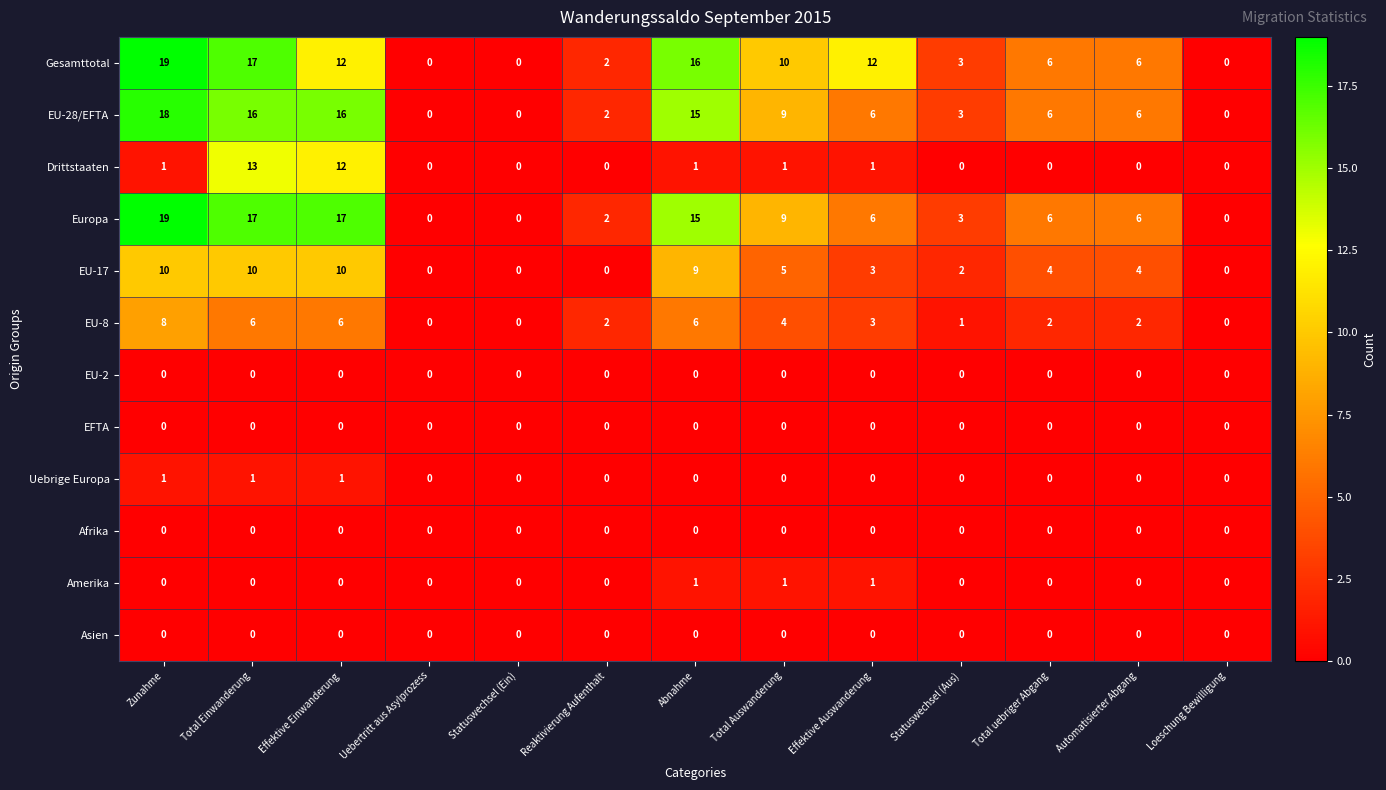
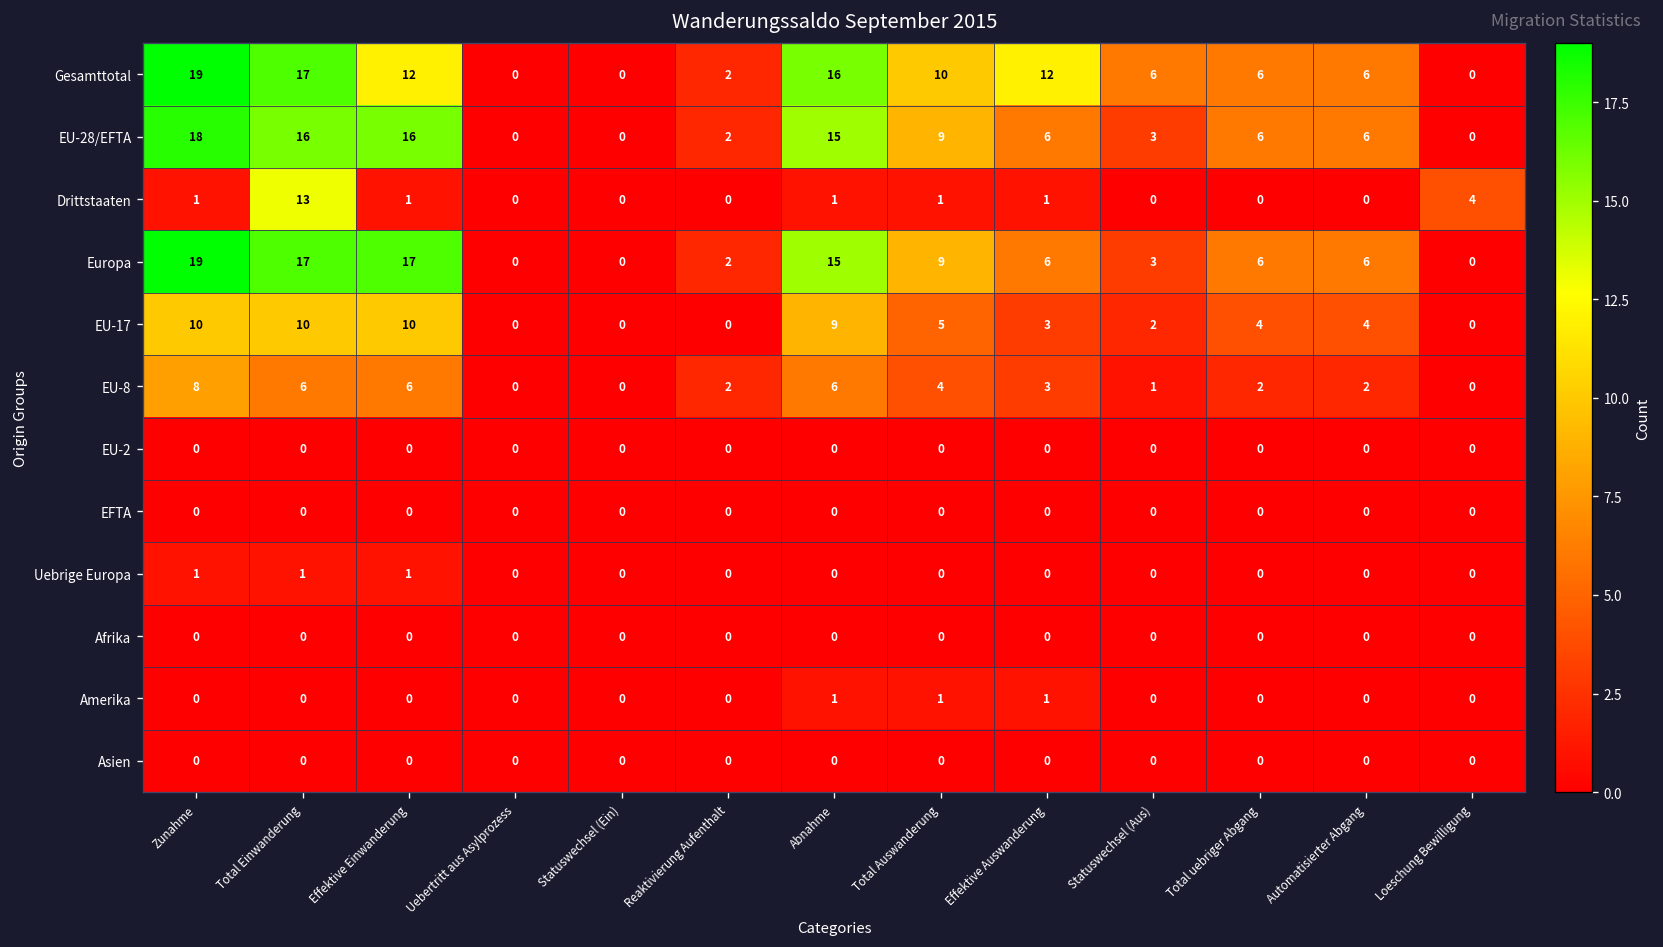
  {
    "Gesamttotal": {
      "Zunahme": 19,
      "Total Einwanderung": 17,
      "Effektive Einwanderung": 12,
      "Uebertritt aus Asylprozess": 0,
      "Statuswechsel (Ein)": 0,
      "Reaktivierung Aufenthalt": 2,
      "Abnahme": 16,
      "Total Auswanderung": 10,
      "Effektive Auswanderung": 12,
-     "Statuswechsel (Aus)": 3,
+     "Statuswechsel (Aus)": 6,
      "Total uebriger Abgang": 6,
      "Automatisierter Abgang": 6,
      "Loeschung Bewilligung": 0
    },
    "EU-28/EFTA": {
      "Zunahme": 18,
      "Total Einwanderung": 16,
      "Effektive Einwanderung": 16,
      "Uebertritt aus Asylprozess": 0,
      "Statuswechsel (Ein)": 0,
      "Reaktivierung Aufenthalt": 2,
      "Abnahme": 15,
      "Total Auswanderung": 9,
      "Effektive Auswanderung": 6,
      "Statuswechsel (Aus)": 3,
      "Total uebriger Abgang": 6,
      "Automatisierter Abgang": 6,
      "Loeschung Bewilligung": 0
    },
    "Drittstaaten": {
      "Zunahme": 1,
      "Total Einwanderung": 13,
-     "Effektive Einwanderung": 12,
+     "Effektive Einwanderung": 1,
      "Uebertritt aus Asylprozess": 0,
      "Statuswechsel (Ein)": 0,
      "Reaktivierung Aufenthalt": 0,
      "Abnahme": 1,
      "Total Auswanderung": 1,
      "Effektive Auswanderung": 1,
      "Statuswechsel (Aus)": 0,
      "Total uebriger Abgang": 0,
      "Automatisierter Abgang": 0,
-     "Loeschung Bewilligung": 0
+     "Loeschung Bewilligung": 4
    },
    "Europa": {
      "Zunahme": 19,
      "Total Einwanderung": 17,
      "Effektive Einwanderung": 17,
      "Uebertritt aus Asylprozess": 0,
      "Statuswechsel (Ein)": 0,
      "Reaktivierung Aufenthalt": 2,
      "Abnahme": 15,
      "Total Auswanderung": 9,
      "Effektive Auswanderung": 6,
      "Statuswechsel (Aus)": 3,
      "Total uebriger Abgang": 6,
      "Automatisierter Abgang": 6,
      "Loeschung Bewilligung": 0
    },
    "EU-17": {
      "Zunahme": 10,
      "Total Einwanderung": 10,
      "Effektive Einwanderung": 10,
      "Uebertritt aus Asylprozess": 0,
      "Statuswechsel (Ein)": 0,
      "Reaktivierung Aufenthalt": 0,
      "Abnahme": 9,
      "Total Auswanderung": 5,
      "Effektive Auswanderung": 3,
      "Statuswechsel (Aus)": 2,
      "Total uebriger Abgang": 4,
      "Automatisierter Abgang": 4,
      "Loeschung Bewilligung": 0
    },
    "EU-8": {
      "Zunahme": 8,
      "Total Einwanderung": 6,
      "Effektive Einwanderung": 6,
      "Uebertritt aus Asylprozess": 0,
      "Statuswechsel (Ein)": 0,
      "Reaktivierung Aufenthalt": 2,
      "Abnahme": 6,
      "Total Auswanderung": 4,
      "Effektive Auswanderung": 3,
      "Statuswechsel (Aus)": 1,
      "Total uebriger Abgang": 2,
      "Automatisierter Abgang": 2,
      "Loeschung Bewilligung": 0
    },
    "EU-2": {
      "Zunahme": 0,
      "Total Einwanderung": 0,
      "Effektive Einwanderung": 0,
      "Uebertritt aus Asylprozess": 0,
      "Statuswechsel (Ein)": 0,
      "Reaktivierung Aufenthalt": 0,
      "Abnahme": 0,
      "Total Auswanderung": 0,
      "Effektive Auswanderung": 0,
      "Statuswechsel (Aus)": 0,
      "Total uebriger Abgang": 0,
      "Automatisierter Abgang": 0,
      "Loeschung Bewilligung": 0
    },
    "EFTA": {
      "Zunahme": 0,
      "Total Einwanderung": 0,
      "Effektive Einwanderung": 0,
      "Uebertritt aus Asylprozess": 0,
      "Statuswechsel (Ein)": 0,
      "Reaktivierung Aufenthalt": 0,
      "Abnahme": 0,
      "Total Auswanderung": 0,
      "Effektive Auswanderung": 0,
      "Statuswechsel (Aus)": 0,
      "Total uebriger Abgang": 0,
      "Automatisierter Abgang": 0,
      "Loeschung Bewilligung": 0
    },
    "Uebrige Europa": {
      "Zunahme": 1,
      "Total Einwanderung": 1,
      "Effektive Einwanderung": 1,
      "Uebertritt aus Asylprozess": 0,
      "Statuswechsel (Ein)": 0,
      "Reaktivierung Aufenthalt": 0,
      "Abnahme": 0,
      "Total Auswanderung": 0,
      "Effektive Auswanderung": 0,
      "Statuswechsel (Aus)": 0,
      "Total uebriger Abgang": 0,
      "Automatisierter Abgang": 0,
      "Loeschung Bewilligung": 0
    },
    "Afrika": {
      "Zunahme": 0,
      "Total Einwanderung": 0,
      "Effektive Einwanderung": 0,
      "Uebertritt aus Asylprozess": 0,
      "Statuswechsel (Ein)": 0,
      "Reaktivierung Aufenthalt": 0,
      "Abnahme": 0,
      "Total Auswanderung": 0,
      "Effektive Auswanderung": 0,
      "Statuswechsel (Aus)": 0,
      "Total uebriger Abgang": 0,
      "Automatisierter Abgang": 0,
      "Loeschung Bewilligung": 0
    },
    "Amerika": {
      "Zunahme": 0,
      "Total Einwanderung": 0,
      "Effektive Einwanderung": 0,
      "Uebertritt aus Asylprozess": 0,
      "Statuswechsel (Ein)": 0,
      "Reaktivierung Aufenthalt": 0,
      "Abnahme": 1,
      "Total Auswanderung": 1,
      "Effektive Auswanderung": 1,
      "Statuswechsel (Aus)": 0,
      "Total uebriger Abgang": 0,
      "Automatisierter Abgang": 0,
      "Loeschung Bewilligung": 0
    },
    "Asien": {
      "Zunahme": 0,
      "Total Einwanderung": 0,
      "Effektive Einwanderung": 0,
      "Uebertritt aus Asylprozess": 0,
      "Statuswechsel (Ein)": 0,
      "Reaktivierung Aufenthalt": 0,
      "Abnahme": 0,
      "Total Auswanderung": 0,
      "Effektive Auswanderung": 0,
      "Statuswechsel (Aus)": 0,
      "Total uebriger Abgang": 0,
      "Automatisierter Abgang": 0,
      "Loeschung Bewilligung": 0
    }
  }
